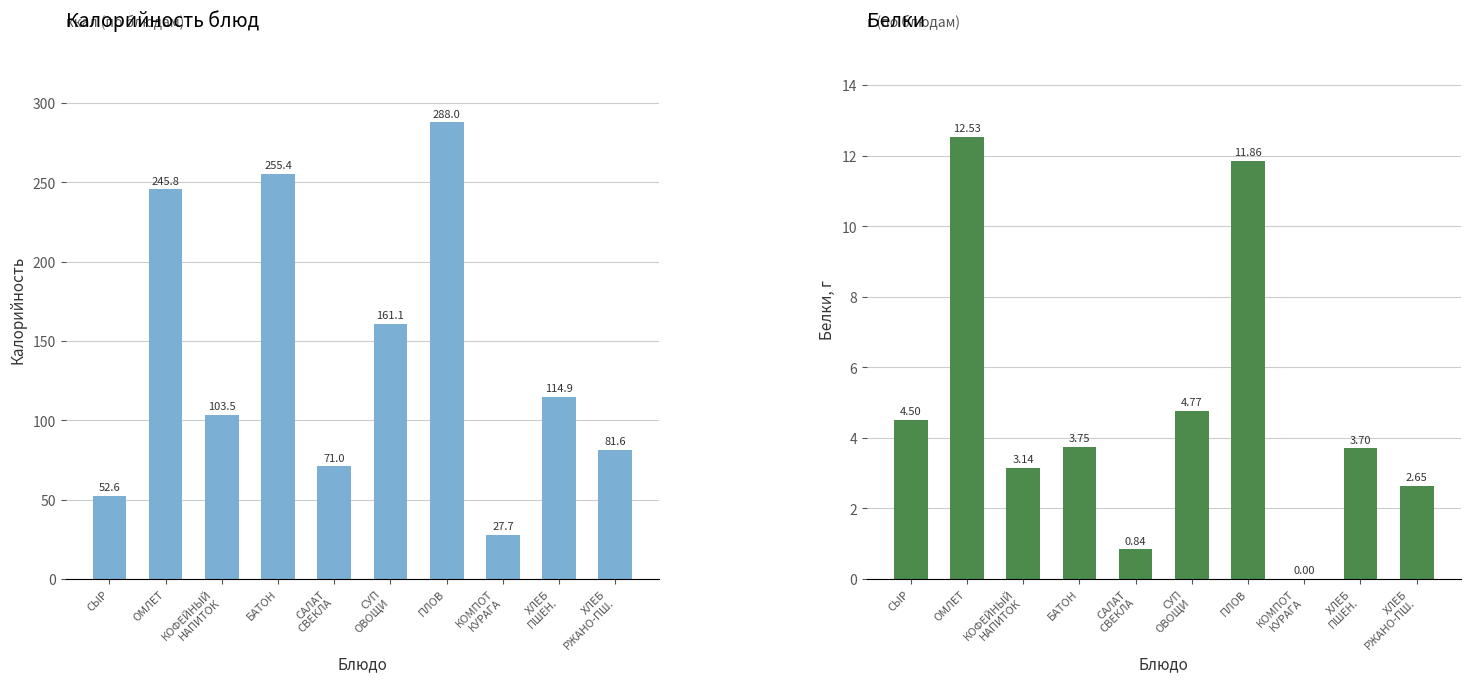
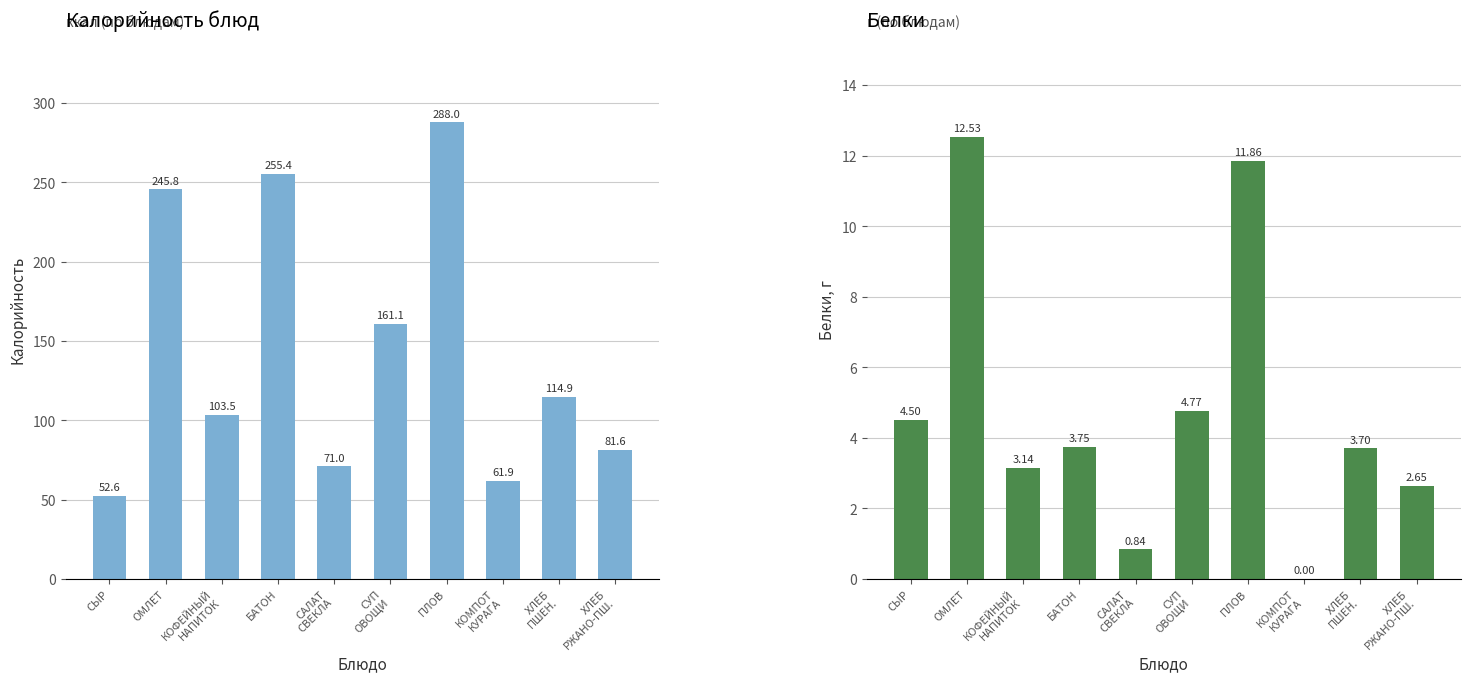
  {
    "Калорийность блюд": {
      "СЫР": 52.6,
      "ОМЛЕТ": 245.8,
      "КОФЕЙНЫЙ НАПИТОК": 103.5,
      "БАТОН": 255.4,
      "САЛАТ СВЕКЛА": 71.0,
      "СУП ОВОЩИ": 161.1,
      "ПЛОВ": 288.0,
-     "КОМПОТ КУРАГА": 27.7,
+     "КОМПОТ КУРАГА": 61.9,
      "ХЛЕБ ПШЕН.": 114.9,
      "ХЛЕБ РЖАНО-ПШ.": 81.6
    },
    "Белки": {
      "СЫР": 4.50,
      "ОМЛЕТ": 12.53,
      "КОФЕЙНЫЙ НАПИТОК": 3.14,
      "БАТОН": 3.75,
      "САЛАТ СВЕКЛА": 0.84,
      "СУП ОВОЩИ": 4.77,
      "ПЛОВ": 11.86,
      "КОМПОТ КУРАГА": 0.00,
      "ХЛЕБ ПШЕН.": 3.70,
      "ХЛЕБ РЖАНО-ПШ.": 2.65
    }
  }
